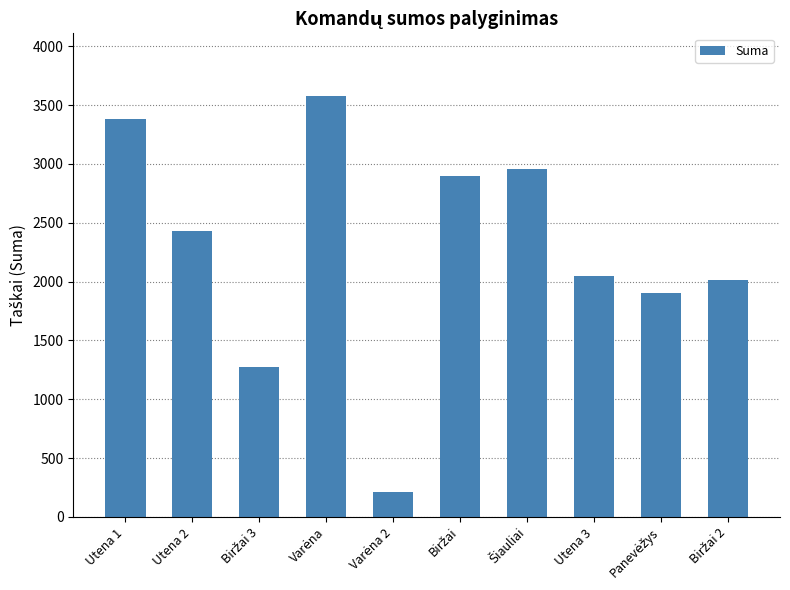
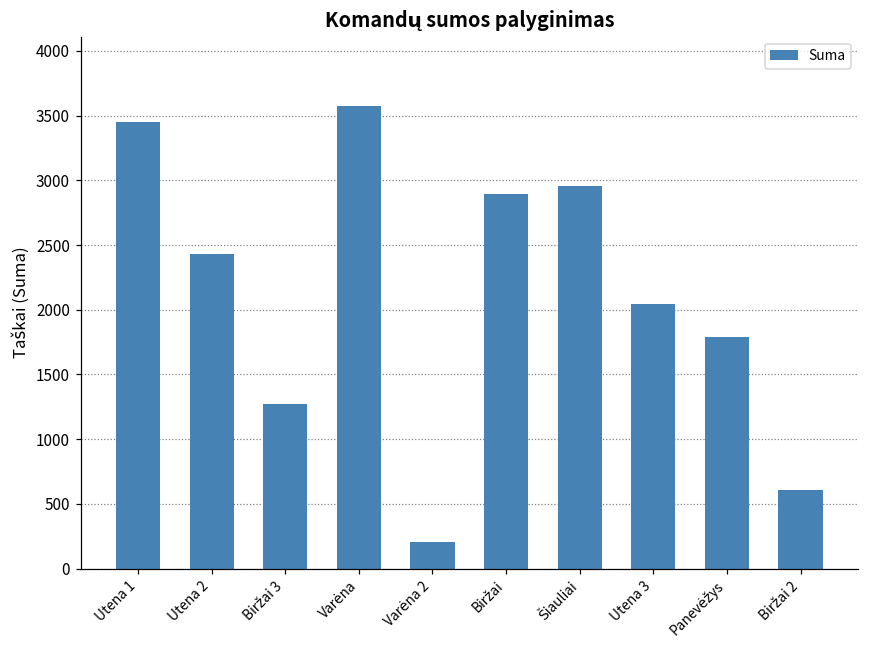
  {
-   "Utena 1": 3380,
+   "Utena 1": 3450,
    "Utena 2": 2430,
    "Biržai 3": 1280,
    "Varėna": 3570,
    "Varėna 2": 210,
    "Biržai": 2900,
    "Šiauliai": 2960,
    "Utena 3": 2050,
-   "Panevėžys": 1900,
-   "Biržai 2": 2010
+   "Panevėžys": 1790,
+   "Biržai 2": 610
  }
